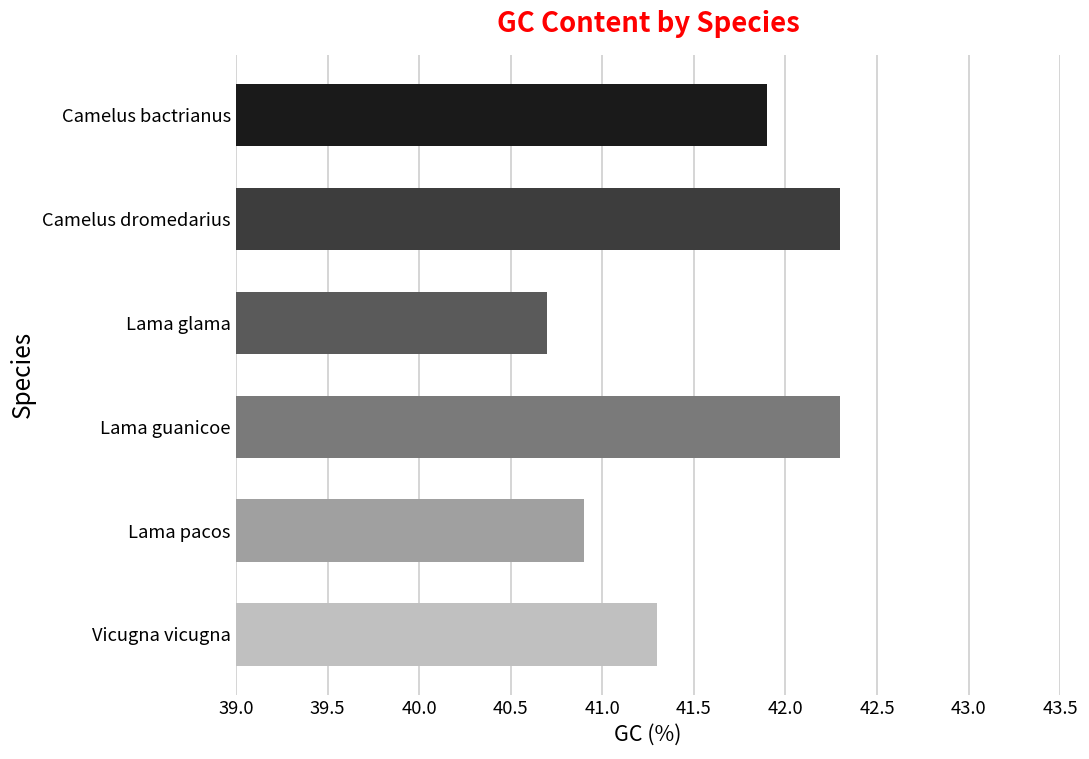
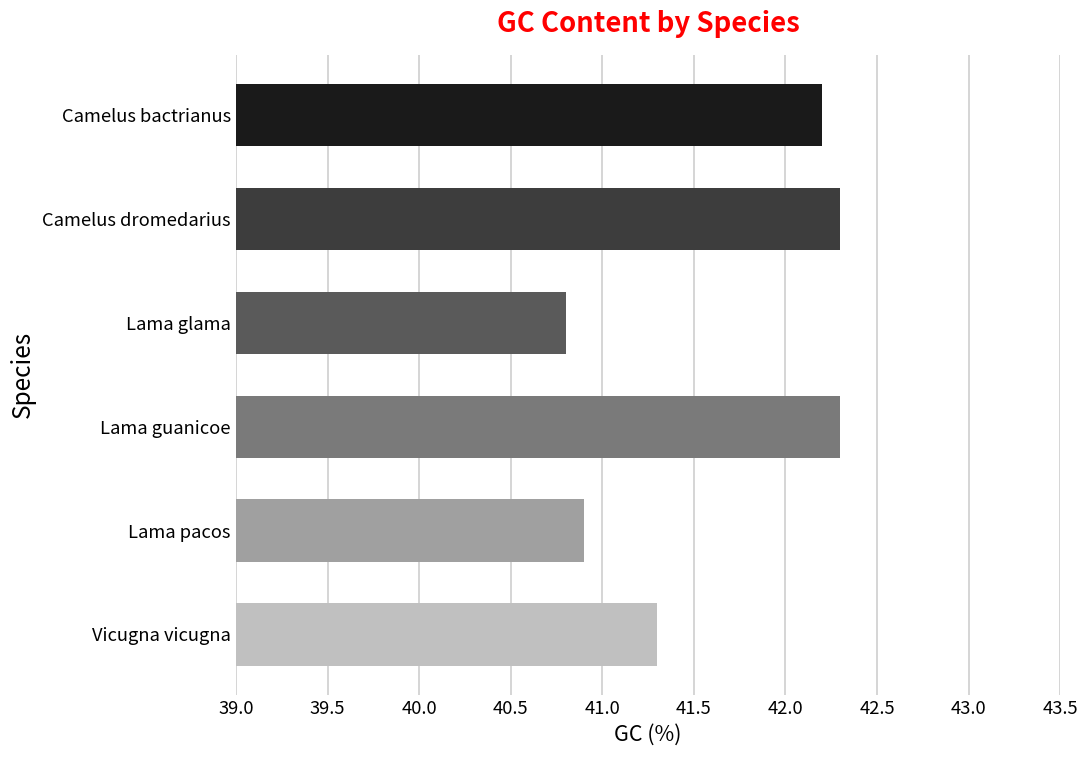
  {
-   "Camelus bactrianus": 41.9,
+   "Camelus bactrianus": 42.2,
    "Camelus dromedarius": 42.3,
-   "Lama glama": 40.7,
+   "Lama glama": 40.8,
    "Lama guanicoe": 42.3,
    "Lama pacos": 40.9,
    "Vicugna vicugna": 41.3
  }
